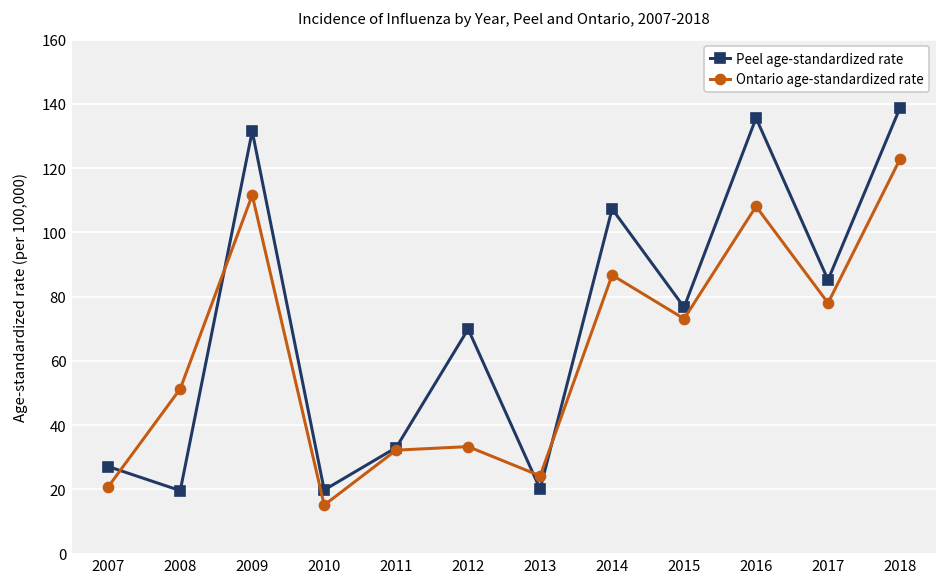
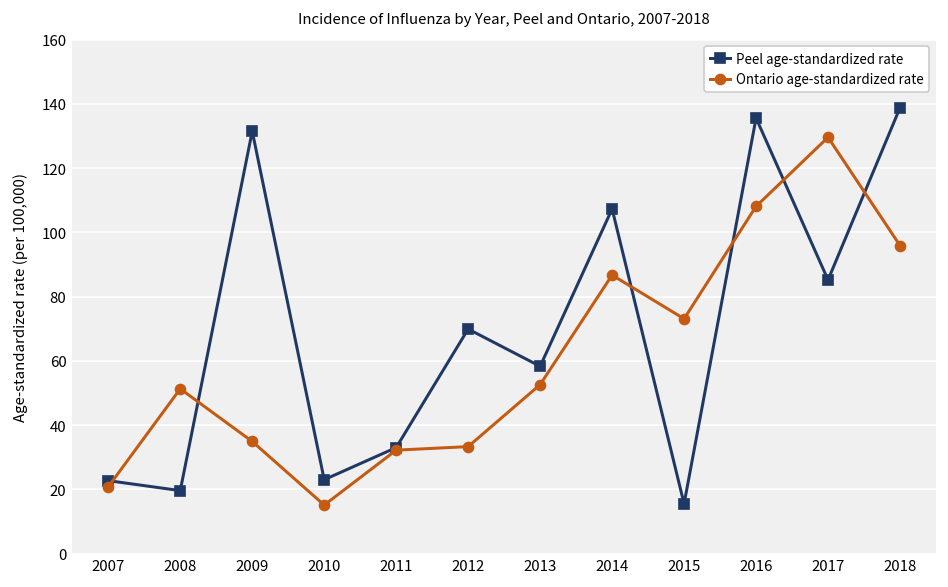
  {
    "Peel age-standardized rate": {
-     "2007": 27,
+     "2007": 23,
      "2008": 20,
      "2009": 132,
-     "2010": 20,
+     "2010": 23,
      "2012": 70,
-     "2013": 20,
+     "2013": 58,
      "2014": 107,
-     "2015": 77,
+     "2015": 16,
      "2016": 136,
      "2017": 85,
      "2018": 139
    },
    "Ontario age-standardized rate": {
      "2007": 21,
      "2008": 51,
-     "2009": 112,
+     "2009": 35,
      "2010": 15,
      "2012": 33,
-     "2013": 24,
+     "2013": 53,
      "2014": 87,
      "2015": 73,
      "2016": 108,
-     "2017": 78,
-     "2018": 123
+     "2017": 130,
+     "2018": 96
    }
  }
